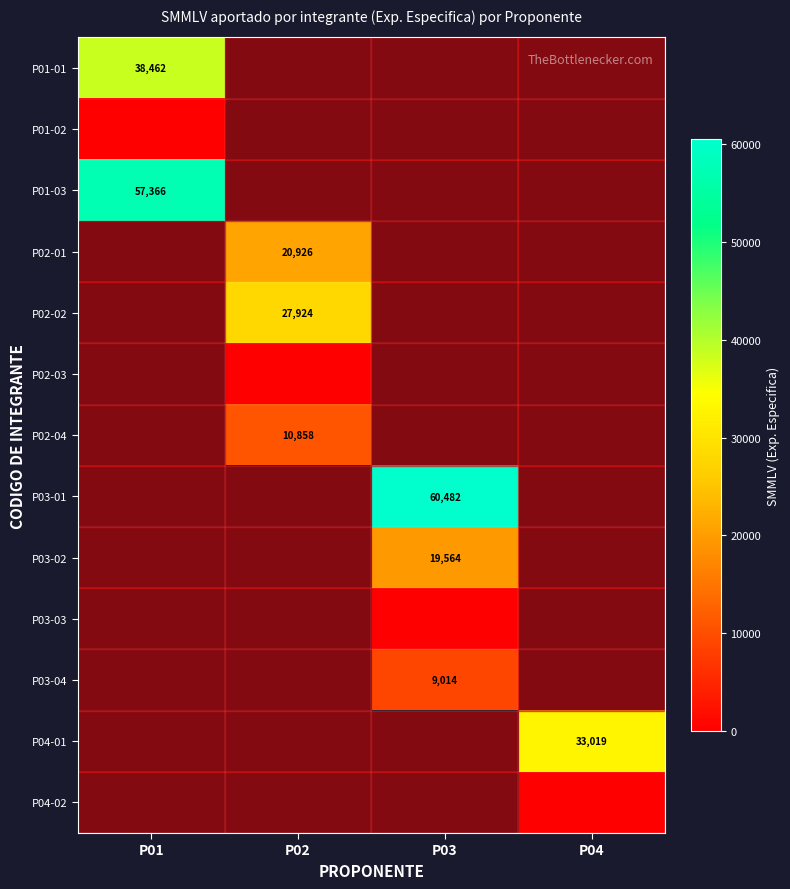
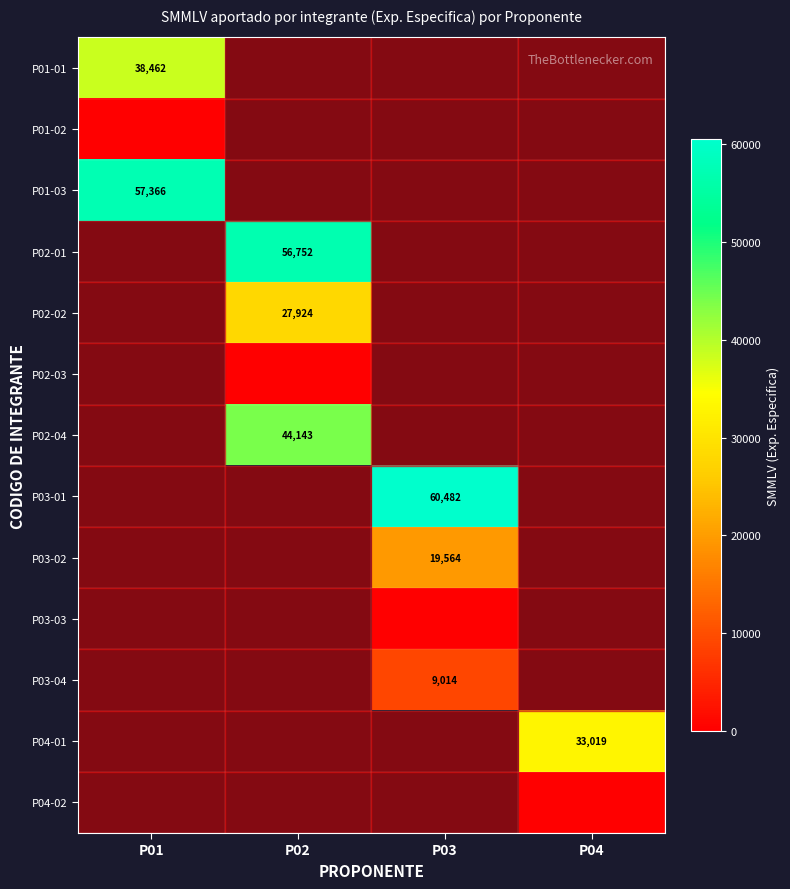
  {
    "P01-01": {
      "P01": "38,462"
    },
    "P01-03": {
      "P01": "57,366"
    },
    "P02-01": {
-     "P02": "20,926"
+     "P02": "56,752"
    },
    "P02-02": {
      "P02": "27,924"
    },
    "P02-04": {
-     "P02": "10,858"
+     "P02": "44,143"
    },
    "P03-01": {
      "P03": "60,482"
    },
    "P03-02": {
      "P03": "19,564"
    },
    "P03-04": {
      "P03": "9,014"
    },
    "P04-01": {
      "P04": "33,019"
    }
  }
